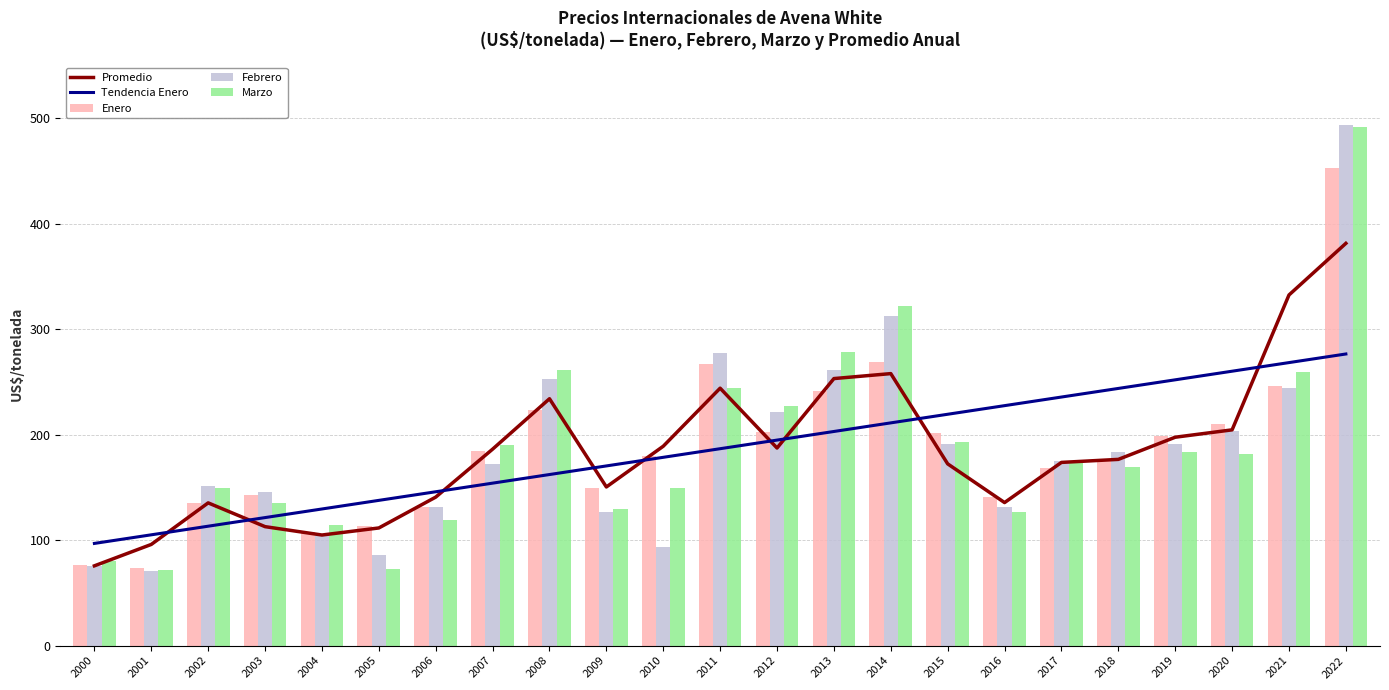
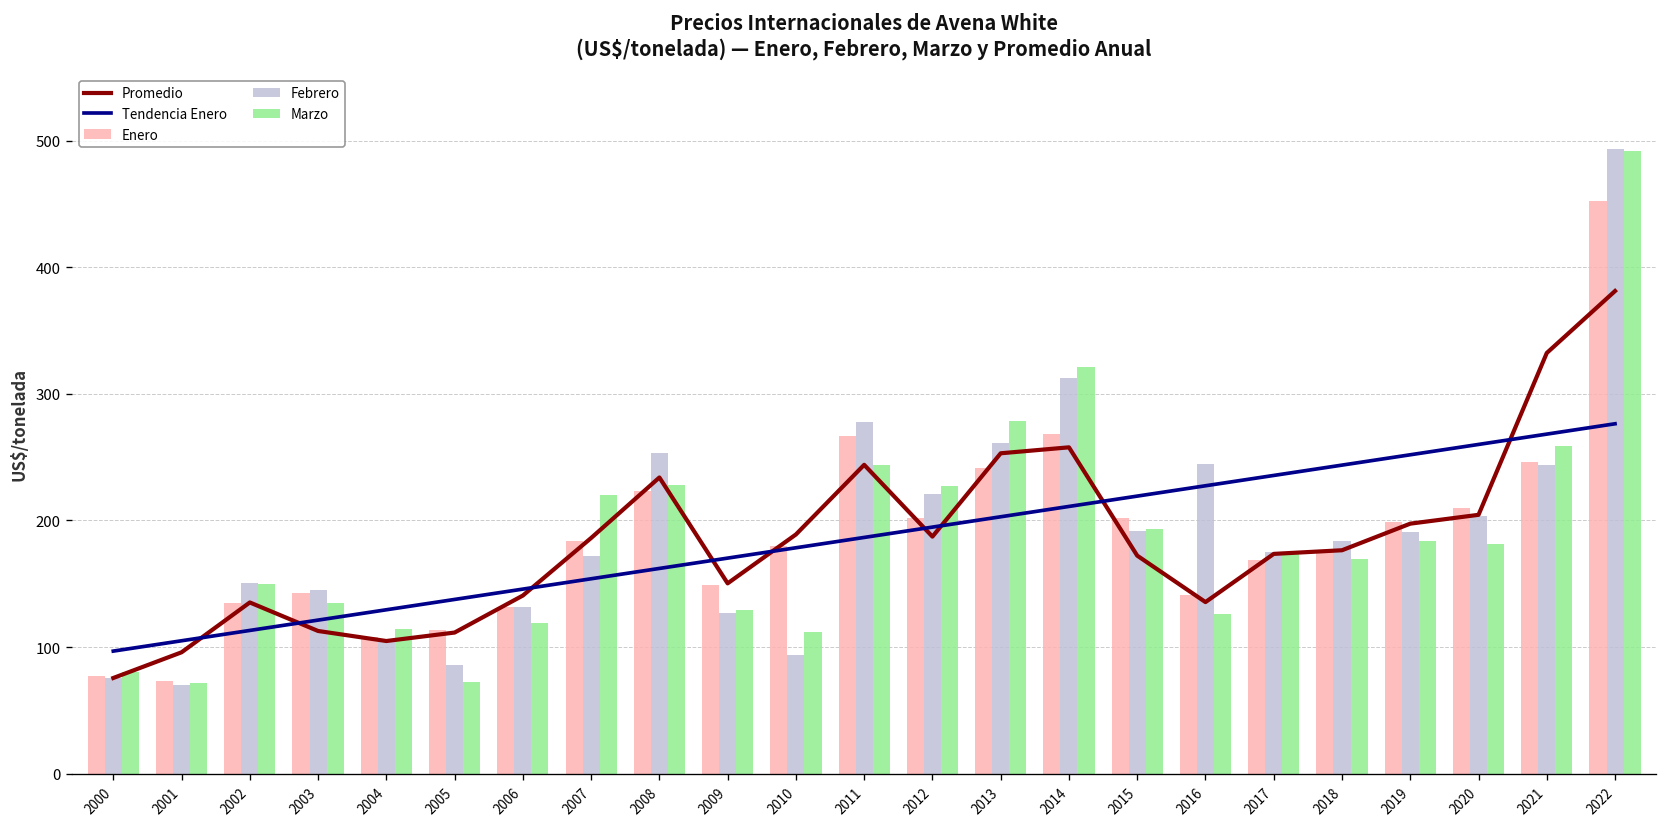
  {
    "Enero": {
      "2000": 77,
      "2001": 73,
      "2002": 135,
      "2003": 143,
      "2004": 108,
      "2005": 114,
      "2006": 131,
      "2007": 184,
      "2008": 223,
      "2009": 149,
      "2010": 180,
      "2011": 267,
      "2012": 202,
      "2013": 241,
      "2014": 268,
      "2015": 202,
      "2016": 141,
      "2017": 169,
      "2018": 177,
      "2019": 199,
      "2020": 210,
      "2021": 246,
      "2022": 452
    },
    "Promedio": {
      "2000": 76,
      "2001": 96,
      "2002": 135,
      "2003": 113,
      "2004": 105,
      "2005": 111,
      "2006": 141,
      "2007": 186,
      "2008": 234,
      "2009": 150,
      "2010": 189,
      "2011": 244,
      "2012": 187,
      "2013": 253,
      "2014": 258,
      "2015": 172,
      "2016": 136,
      "2017": 174,
      "2018": 176,
      "2019": 197,
      "2020": 204,
      "2021": 332,
      "2022": 381
    },
    "Tendencia Enero": {
      "2000": 97,
      "2001": 105,
      "2002": 113,
      "2003": 121,
      "2004": 129,
      "2005": 138,
      "2006": 146,
      "2007": 154,
      "2008": 162,
      "2009": 170,
      "2010": 178,
      "2011": 187,
      "2012": 195,
      "2013": 203,
      "2014": 211,
      "2015": 219,
      "2016": 227,
      "2017": 236,
      "2018": 244,
      "2019": 252,
      "2020": 260,
      "2021": 268,
      "2022": 276
    },
    "Febrero": {
      "2000": 75,
      "2001": 70,
      "2002": 151,
      "2003": 145,
      "2004": 104,
      "2005": 86,
      "2006": 131,
      "2007": 172,
      "2008": 253,
      "2009": 127,
      "2010": 94,
      "2011": 278,
      "2012": 221,
      "2013": 261,
      "2014": 312,
      "2015": 191,
-     "2016": 131,
+     "2016": 245,
      "2017": 175,
      "2018": 183,
      "2019": 191,
      "2020": 203,
      "2021": 244,
      "2022": 493
    },
    "Marzo": {
      "2000": 80,
      "2001": 72,
      "2002": 150,
      "2003": 135,
      "2004": 114,
      "2005": 72,
      "2006": 119,
-     "2007": 190,
-     "2008": 262,
+     "2007": 220,
+     "2008": 228,
      "2009": 129,
-     "2010": 149,
+     "2010": 112,
      "2011": 244,
      "2012": 227,
      "2013": 279,
      "2014": 321,
      "2015": 193,
      "2016": 126,
      "2017": 174,
      "2018": 169,
      "2019": 184,
      "2020": 181,
      "2021": 259,
      "2022": 492
    }
  }
